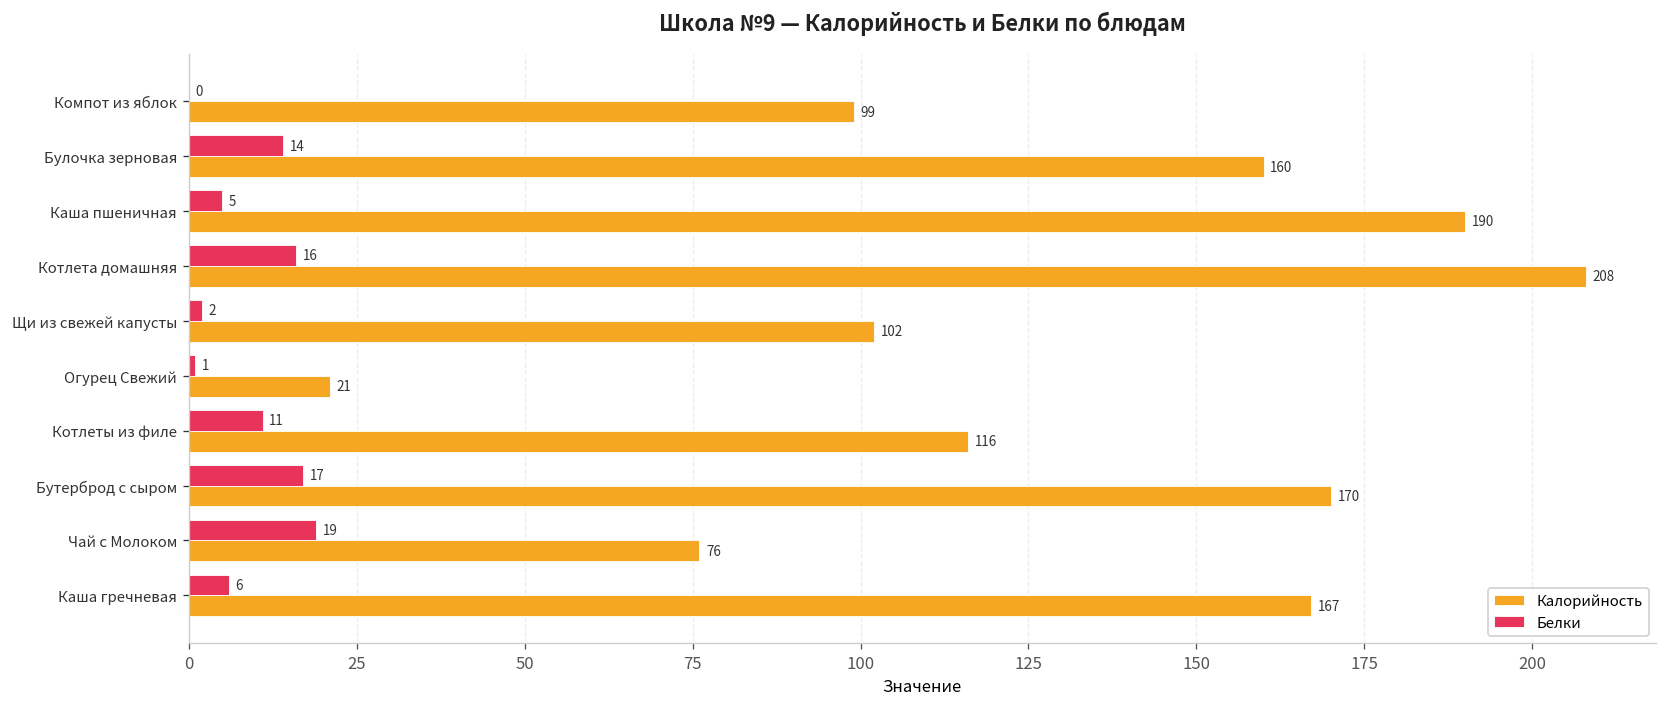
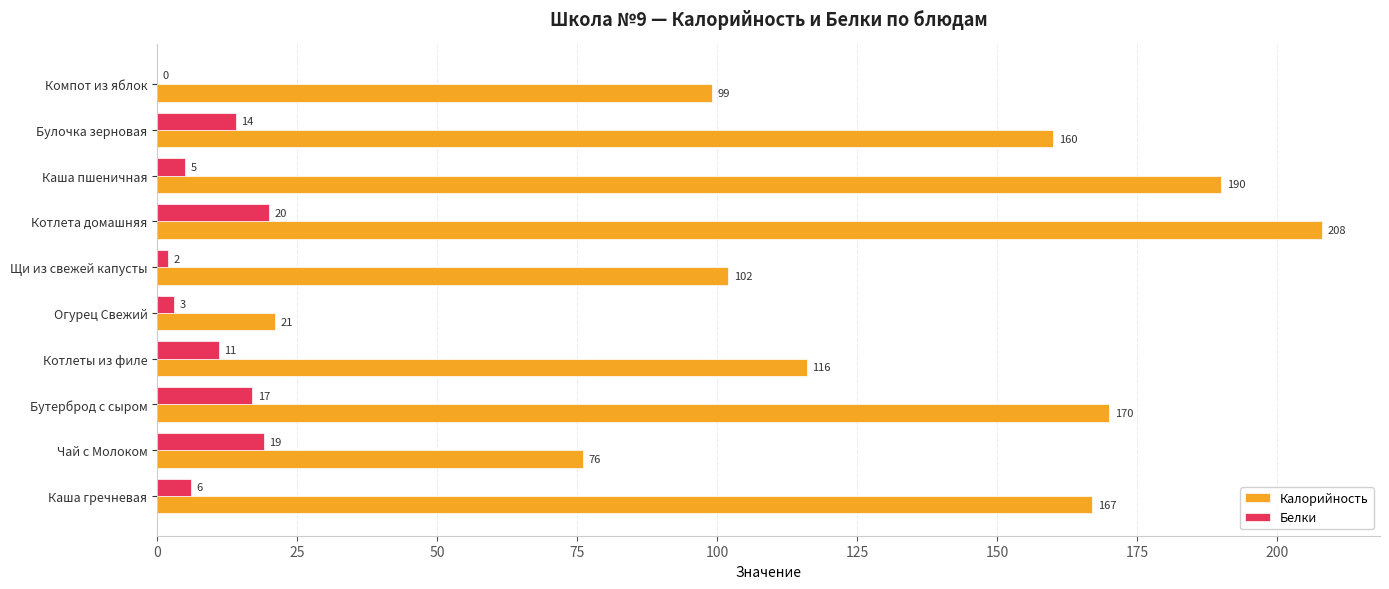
  {
    "Калорийность": {
      "Компот из яблок": 99,
      "Булочка зерновая": 160,
      "Каша пшеничная": 190,
      "Котлета домашняя": 208,
      "Щи из свежей капусты": 102,
      "Огурец Свежий": 21,
      "Котлеты из филе": 116,
      "Бутерброд с сыром": 170,
      "Чай с Молоком": 76,
      "Каша гречневая": 167
    },
    "Белки": {
      "Компот из яблок": 0,
      "Булочка зерновая": 14,
      "Каша пшеничная": 5,
-     "Котлета домашняя": 16,
+     "Котлета домашняя": 20,
      "Щи из свежей капусты": 2,
-     "Огурец Свежий": 1,
+     "Огурец Свежий": 3,
      "Котлеты из филе": 11,
      "Бутерброд с сыром": 17,
      "Чай с Молоком": 19,
      "Каша гречневая": 6
    }
  }
